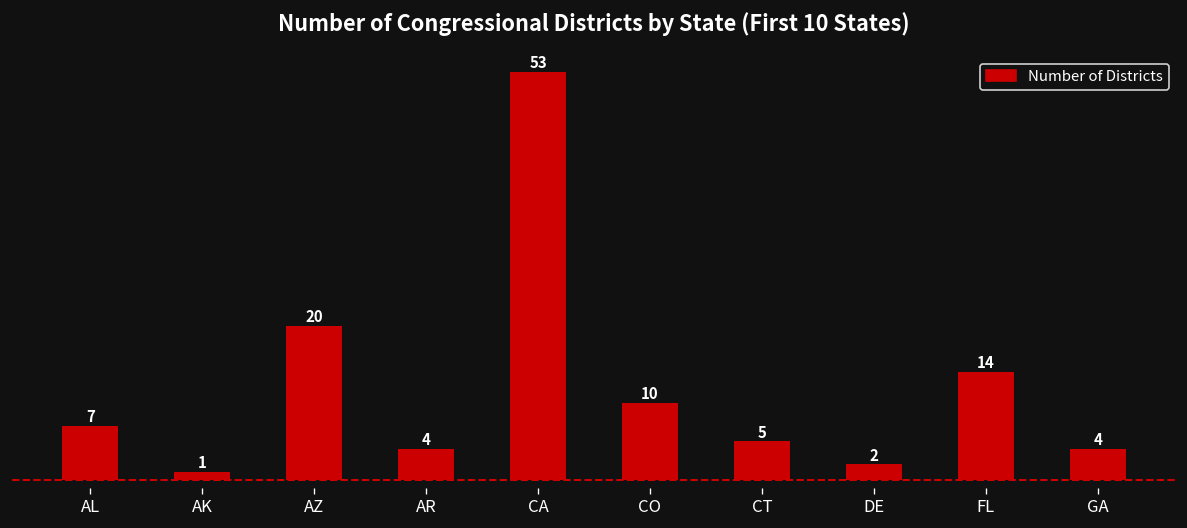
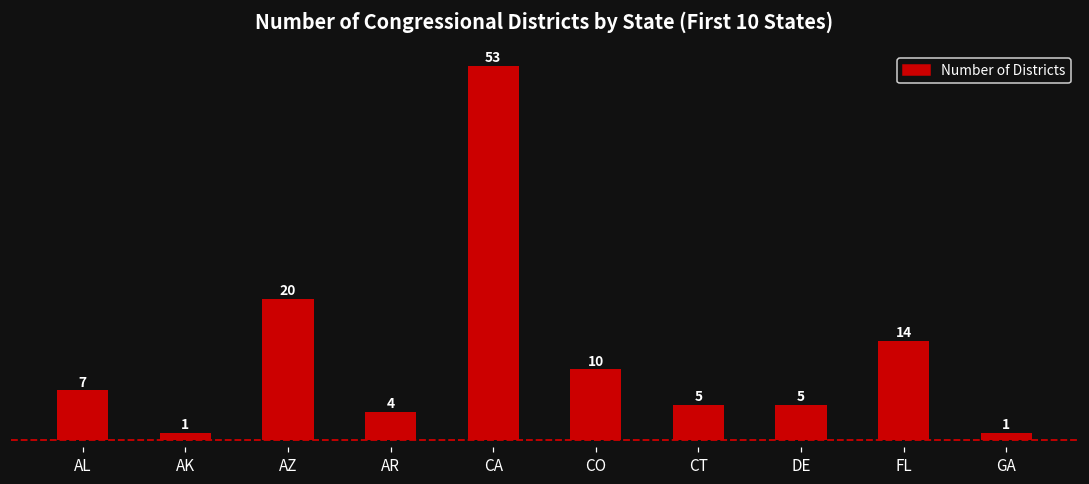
  {
    "AL": 7,
    "AK": 1,
    "AZ": 20,
    "AR": 4,
    "CA": 53,
    "CO": 10,
    "CT": 5,
-   "DE": 2,
+   "DE": 5,
    "FL": 14,
-   "GA": 4
+   "GA": 1
  }
